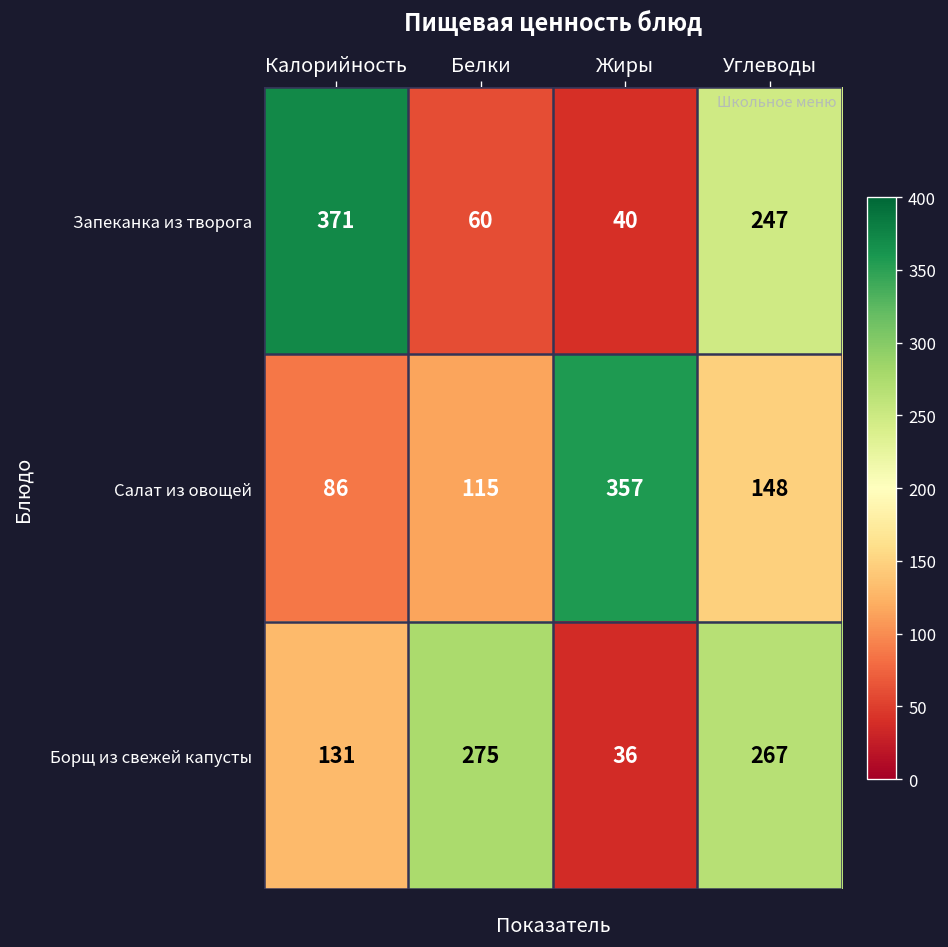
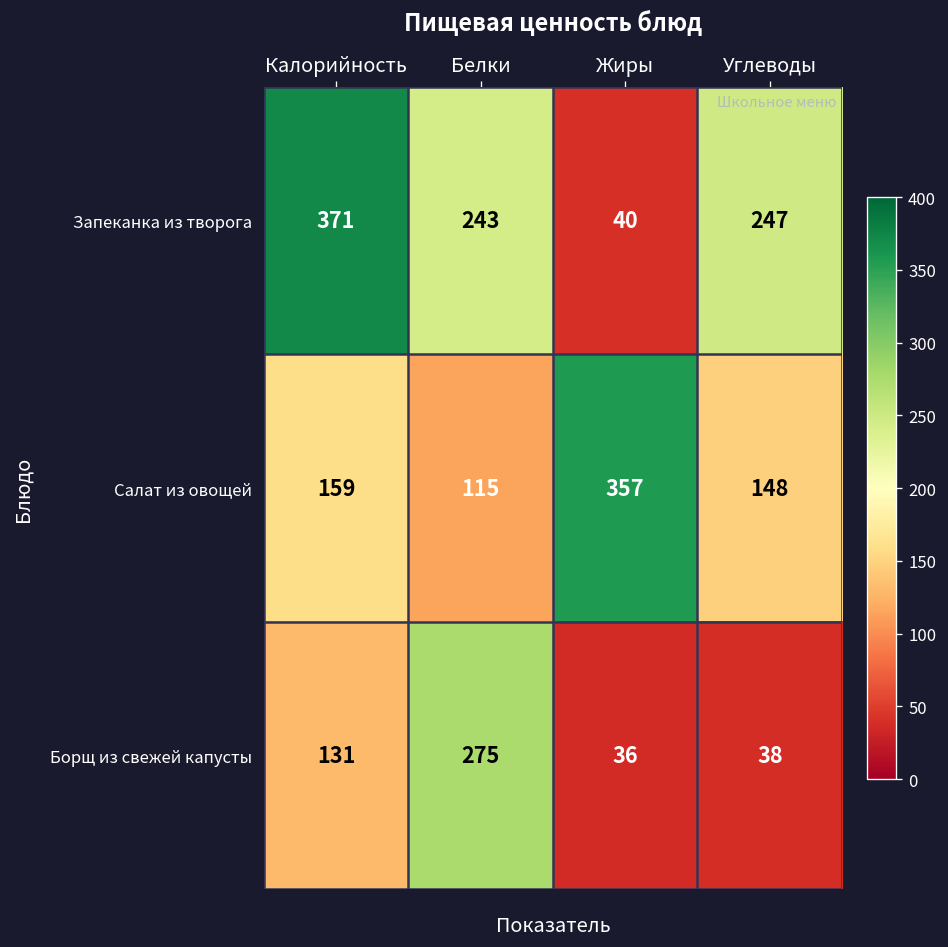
  {
    "Запеканка из творога": {
      "Калорийность": 371,
-     "Белки": 60,
+     "Белки": 243,
      "Жиры": 40
    },
    "Салат из овощей": {
-     "Калорийность": 86,
+     "Калорийность": 159,
      "Белки": 115,
      "Жиры": 357,
      "Углеводы": 148
    },
    "Борщ из свежей капусты": {
      "Калорийность": 131,
      "Белки": 275,
      "Жиры": 36,
-     "Углеводы": 267
+     "Углеводы": 38
    }
  }
